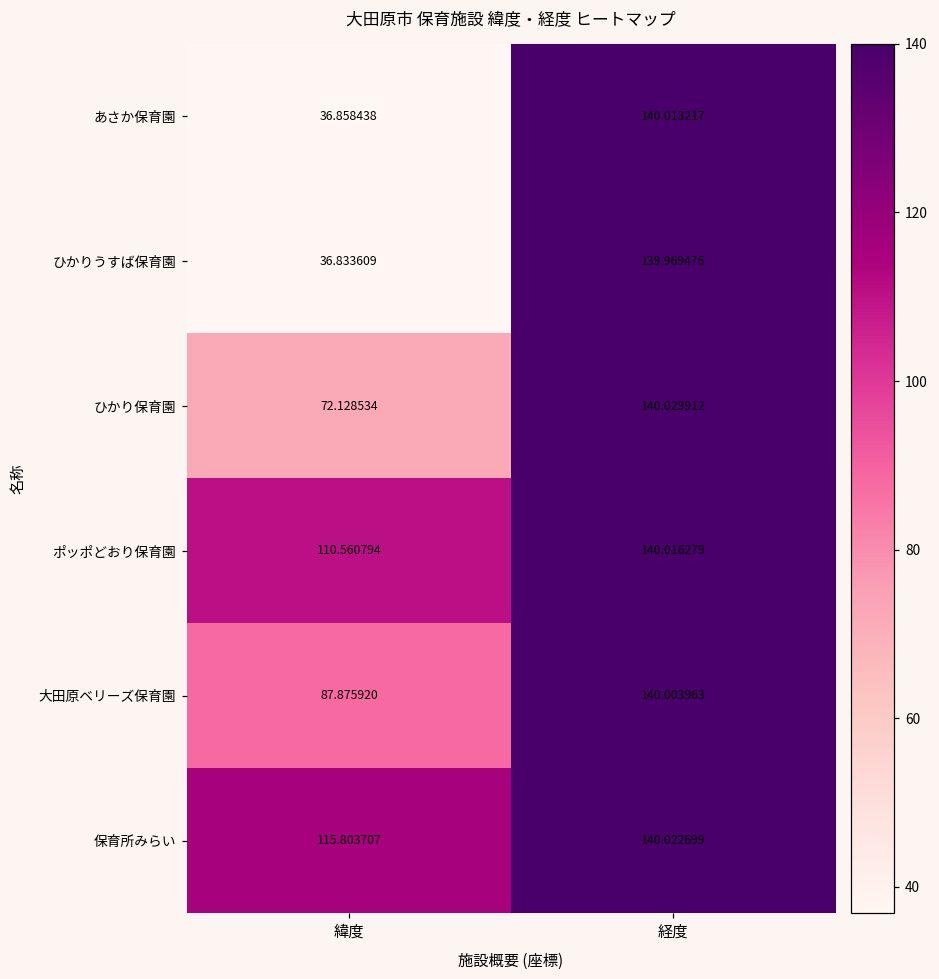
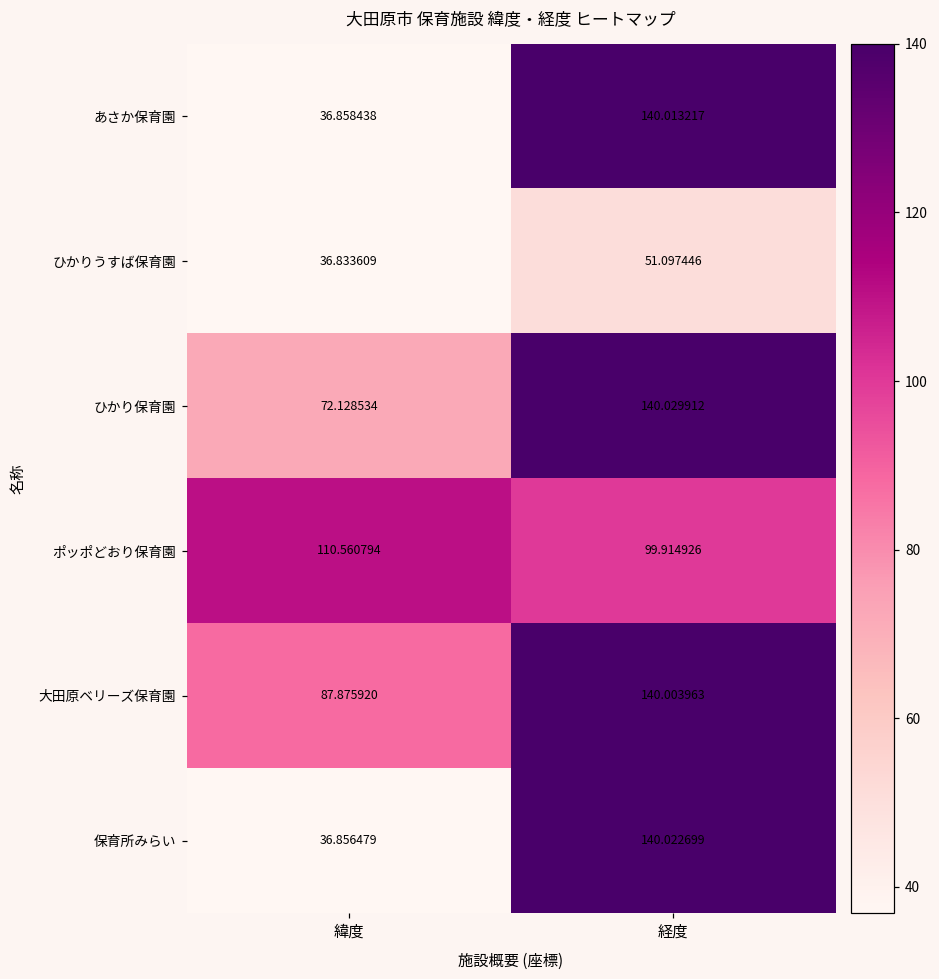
  {
    "あさか保育園": {
      "緯度": 36.858438,
      "経度": 140.013217
    },
    "ひかりうすば保育園": {
      "緯度": 36.833609,
-     "経度": 139.969476
+     "経度": 51.097446
    },
    "ひかり保育園": {
      "緯度": 72.128534,
      "経度": 140.029912
    },
    "ポッポどおり保育園": {
      "緯度": 110.560794,
-     "経度": 140.016279
+     "経度": 99.914926
    },
    "大田原ベリーズ保育園": {
      "緯度": 87.875920,
      "経度": 140.003963
    },
    "保育所みらい": {
-     "緯度": 115.803707,
+     "緯度": 36.856479,
      "経度": 140.022699
    }
  }
